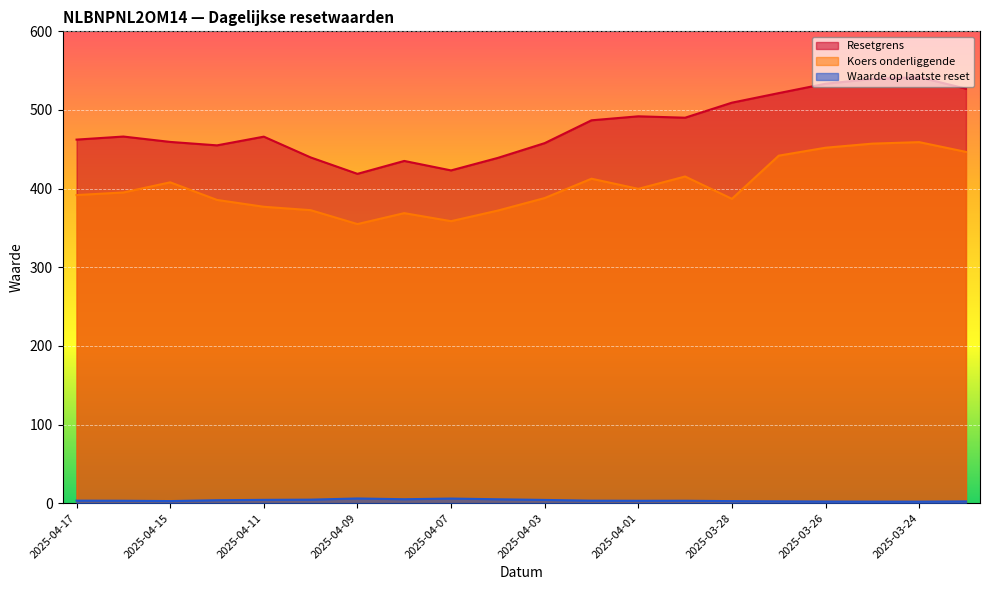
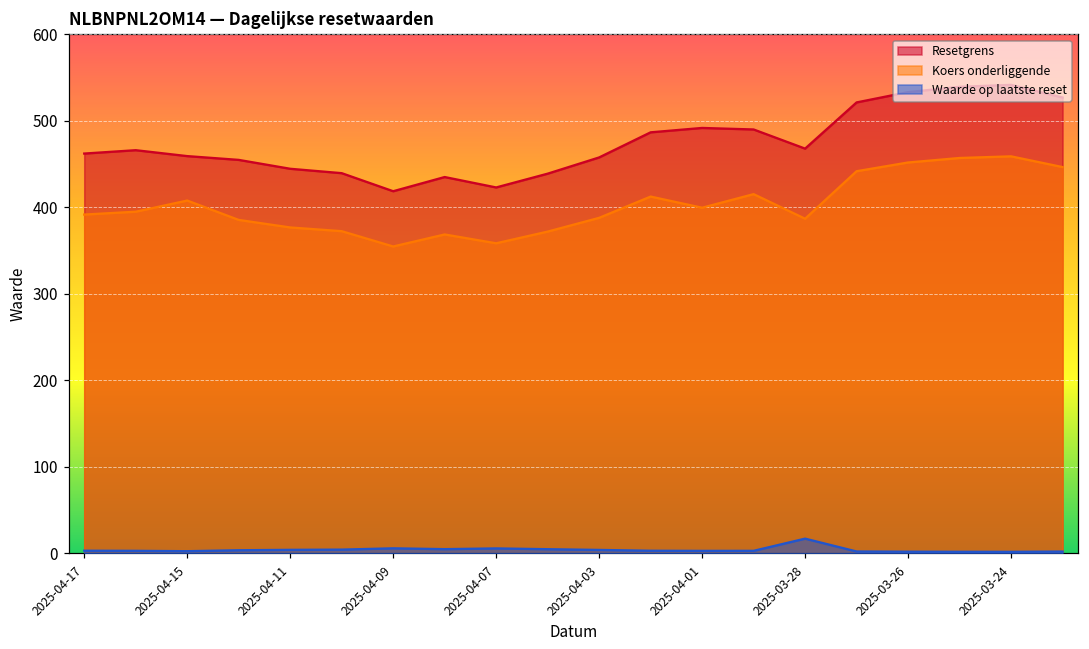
  {
    "Resetgrens": {
      "2025-04-17": 460,
      "2025-04-15": 460,
-     "2025-04-11": 470,
+     "2025-04-11": 440,
      "2025-04-09": 420,
      "2025-04-07": 420,
      "2025-04-03": 460,
      "2025-04-01": 490,
-     "2025-03-28": 510
+     "2025-03-28": 470
    },
    "Koers onderliggende": {
      "2025-04-17": 390,
      "2025-04-15": 410,
      "2025-04-11": 380,
      "2025-04-09": 350,
      "2025-04-07": 360,
      "2025-04-03": 390,
      "2025-04-01": 400,
      "2025-03-28": 390,
      "2025-03-26": 450,
      "2025-03-24": 460
    },
    "Waarde op laatste reset": {
      "2025-04-17": 0,
      "2025-04-15": 0,
      "2025-04-11": 0,
      "2025-04-09": 10,
      "2025-04-07": 10,
      "2025-04-03": 0,
      "2025-04-01": 0,
-     "2025-03-28": 0,
+     "2025-03-28": 20,
      "2025-03-26": 0,
      "2025-03-24": 0
    }
  }
